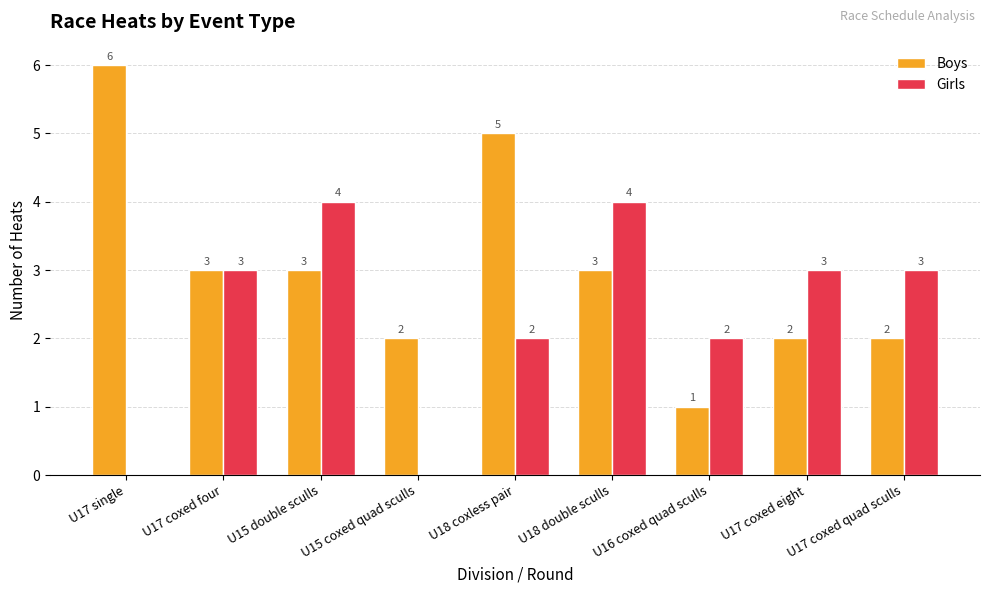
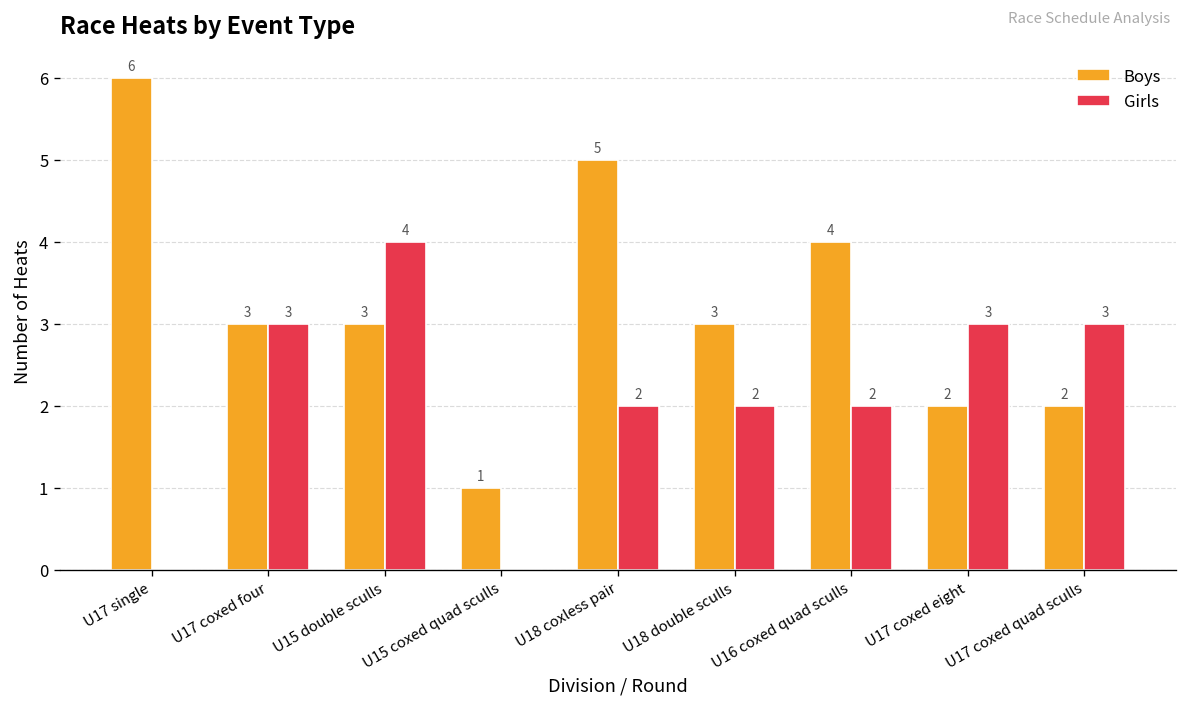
  {
    "Boys": {
      "U17 single": 6,
      "U17 coxed four": 3,
      "U15 double sculls": 3,
-     "U15 coxed quad sculls": 2,
+     "U15 coxed quad sculls": 1,
      "U18 coxless pair": 5,
      "U18 double sculls": 3,
-     "U16 coxed quad sculls": 1,
+     "U16 coxed quad sculls": 4,
      "U17 coxed eight": 2,
      "U17 coxed quad sculls": 2
    },
    "Girls": {
      "U17 coxed four": 3,
      "U15 double sculls": 4,
      "U18 coxless pair": 2,
-     "U18 double sculls": 4,
+     "U18 double sculls": 2,
      "U16 coxed quad sculls": 2,
      "U17 coxed eight": 3,
      "U17 coxed quad sculls": 3
    }
  }
